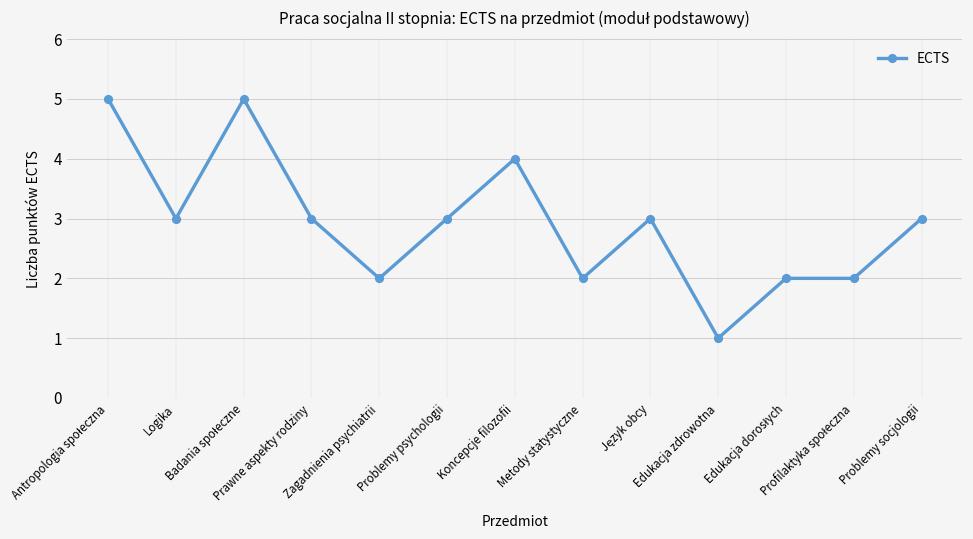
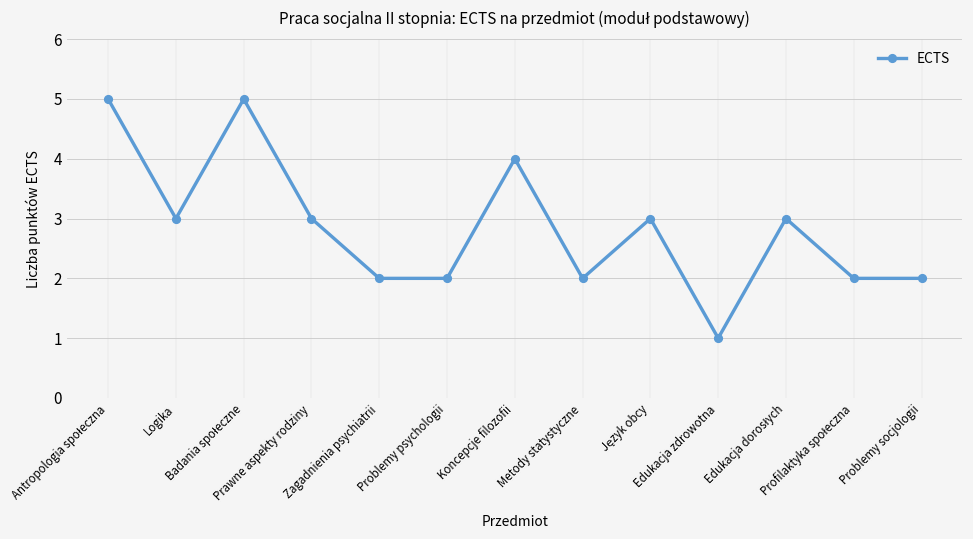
  {
    "Antropologia społeczna": 5,
    "Logika": 3,
    "Badania społeczne": 5,
    "Prawne aspekty rodziny": 3,
    "Zagadnienia psychiatrii": 2,
-   "Problemy psychologii": 3,
+   "Problemy psychologii": 2,
    "Koncepcje filozofii": 4,
    "Metody statystyczne": 2,
    "Język obcy": 3,
    "Edukacja zdrowotna": 1,
-   "Edukacja dorosłych": 2,
+   "Edukacja dorosłych": 3,
    "Profilaktyka społeczna": 2,
-   "Problemy socjologii": 3
+   "Problemy socjologii": 2
  }
